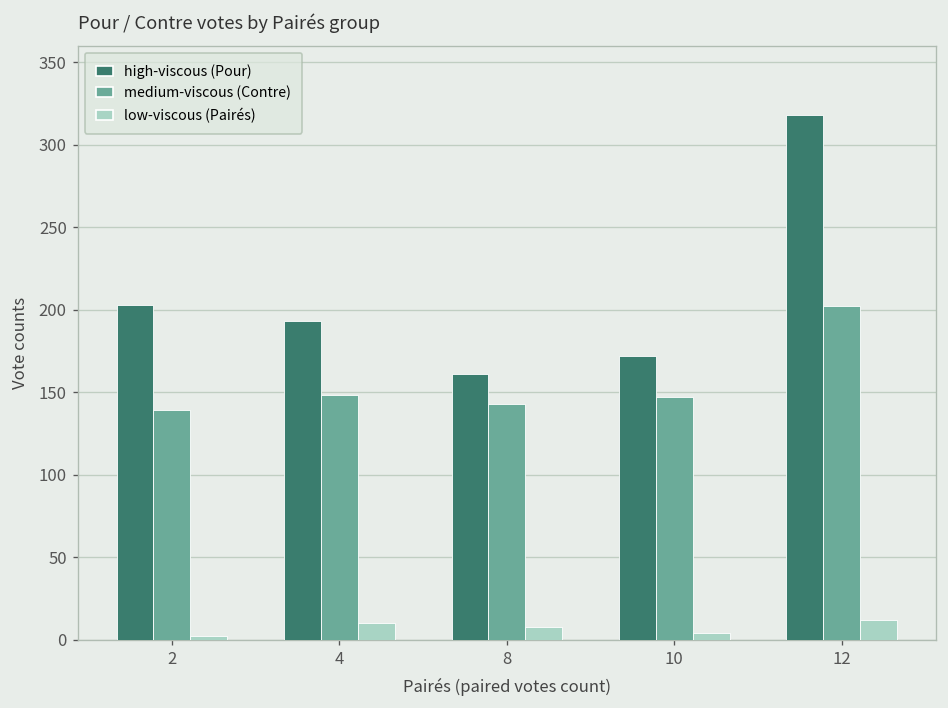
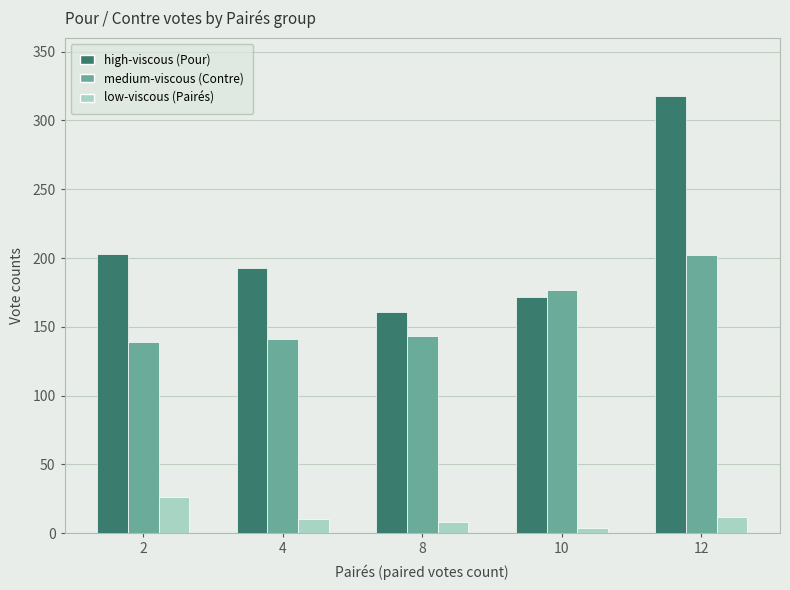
  {
    "high-viscous (Pour)": {
      "2": 203,
      "4": 193,
      "8": 161,
      "10": 172,
      "12": 318
    },
    "medium-viscous (Contre)": {
      "2": 139,
-     "4": 148,
+     "4": 141,
      "8": 143,
-     "10": 147,
+     "10": 177,
      "12": 202
    },
    "low-viscous (Pairés)": {
-     "2": 2,
+     "2": 26,
      "4": 10,
      "8": 8,
      "10": 4,
      "12": 12
    }
  }
